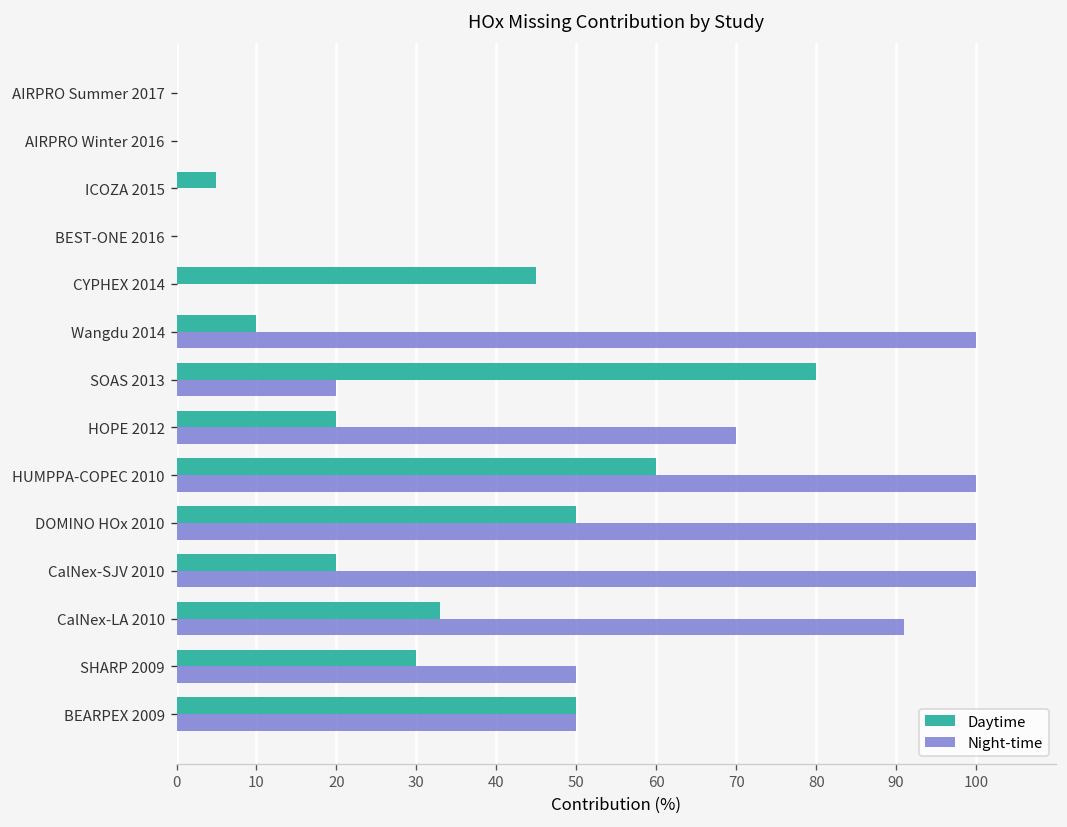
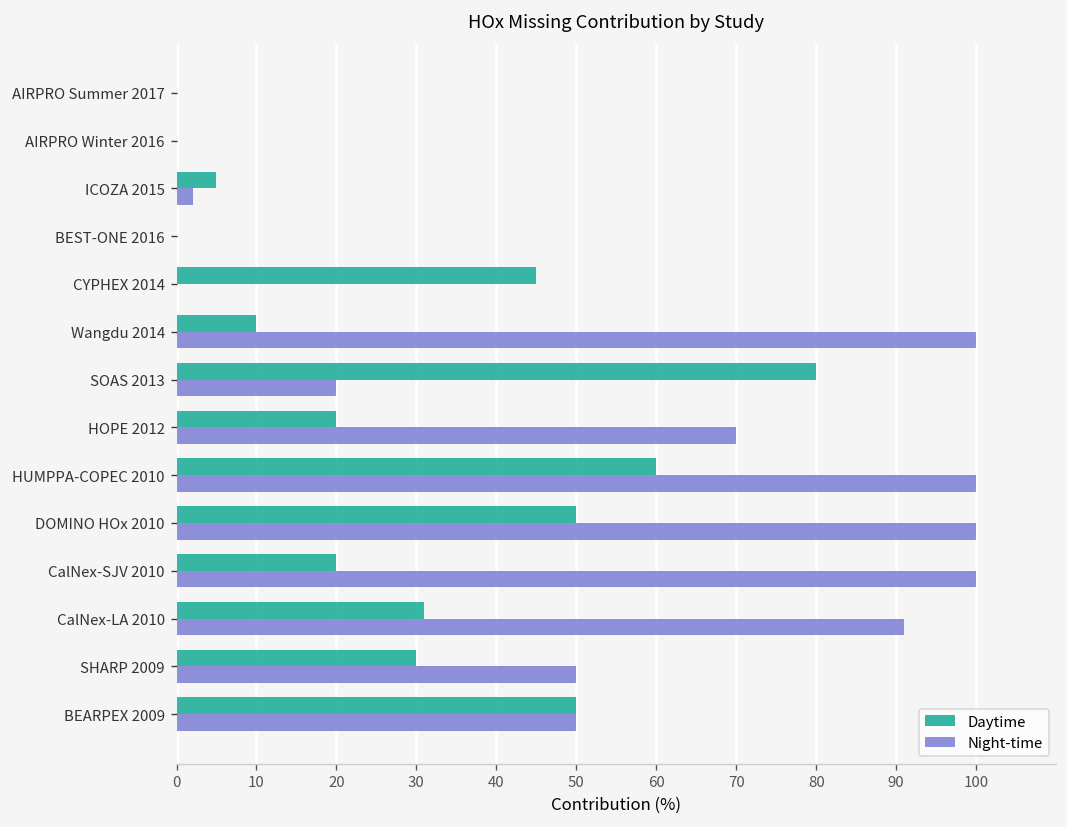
  {
    "Daytime": {
      "AIRPRO Summer 2017": 0,
      "AIRPRO Winter 2016": 0,
      "ICOZA 2015": 5,
      "BEST-ONE 2016": 0,
      "CYPHEX 2014": 45,
      "Wangdu 2014": 10,
      "SOAS 2013": 80,
      "HOPE 2012": 20,
      "HUMPPA-COPEC 2010": 60,
      "DOMINO HOx 2010": 50,
      "CalNex-SJV 2010": 20,
-     "CalNex-LA 2010": 33,
+     "CalNex-LA 2010": 31,
      "SHARP 2009": 30,
      "BEARPEX 2009": 50
    },
    "Night-time": {
      "AIRPRO Summer 2017": 0,
      "AIRPRO Winter 2016": 0,
-     "ICOZA 2015": 0,
+     "ICOZA 2015": 2,
      "BEST-ONE 2016": 0,
      "CYPHEX 2014": 0,
      "Wangdu 2014": 100,
      "SOAS 2013": 20,
      "HOPE 2012": 70,
      "HUMPPA-COPEC 2010": 100,
      "DOMINO HOx 2010": 100,
      "CalNex-SJV 2010": 100,
      "CalNex-LA 2010": 91,
      "SHARP 2009": 50,
      "BEARPEX 2009": 50
    }
  }
